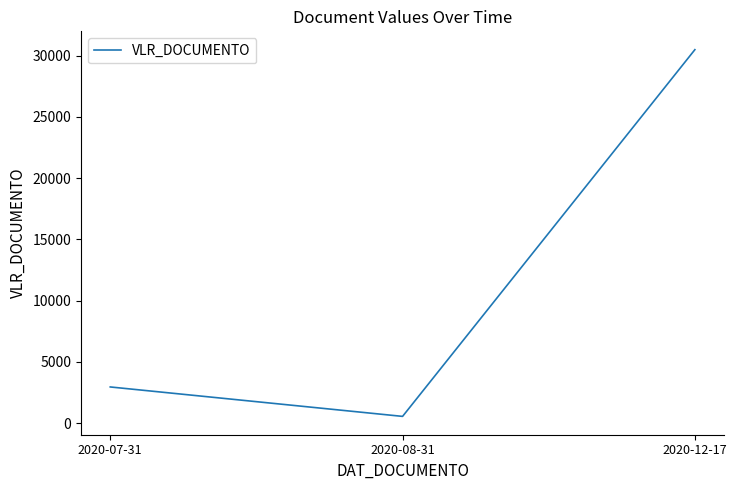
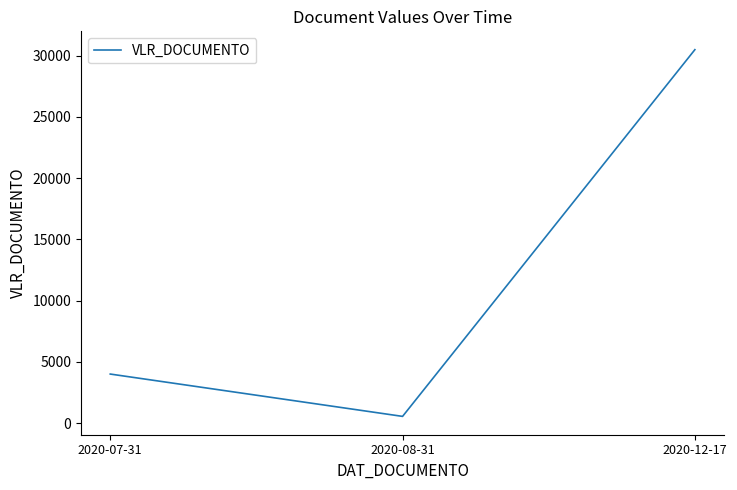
  {
-   "2020-07-31": 2900,
+   "2020-07-31": 4000,
    "2020-08-31": 500,
    "2020-12-17": 30500
  }
